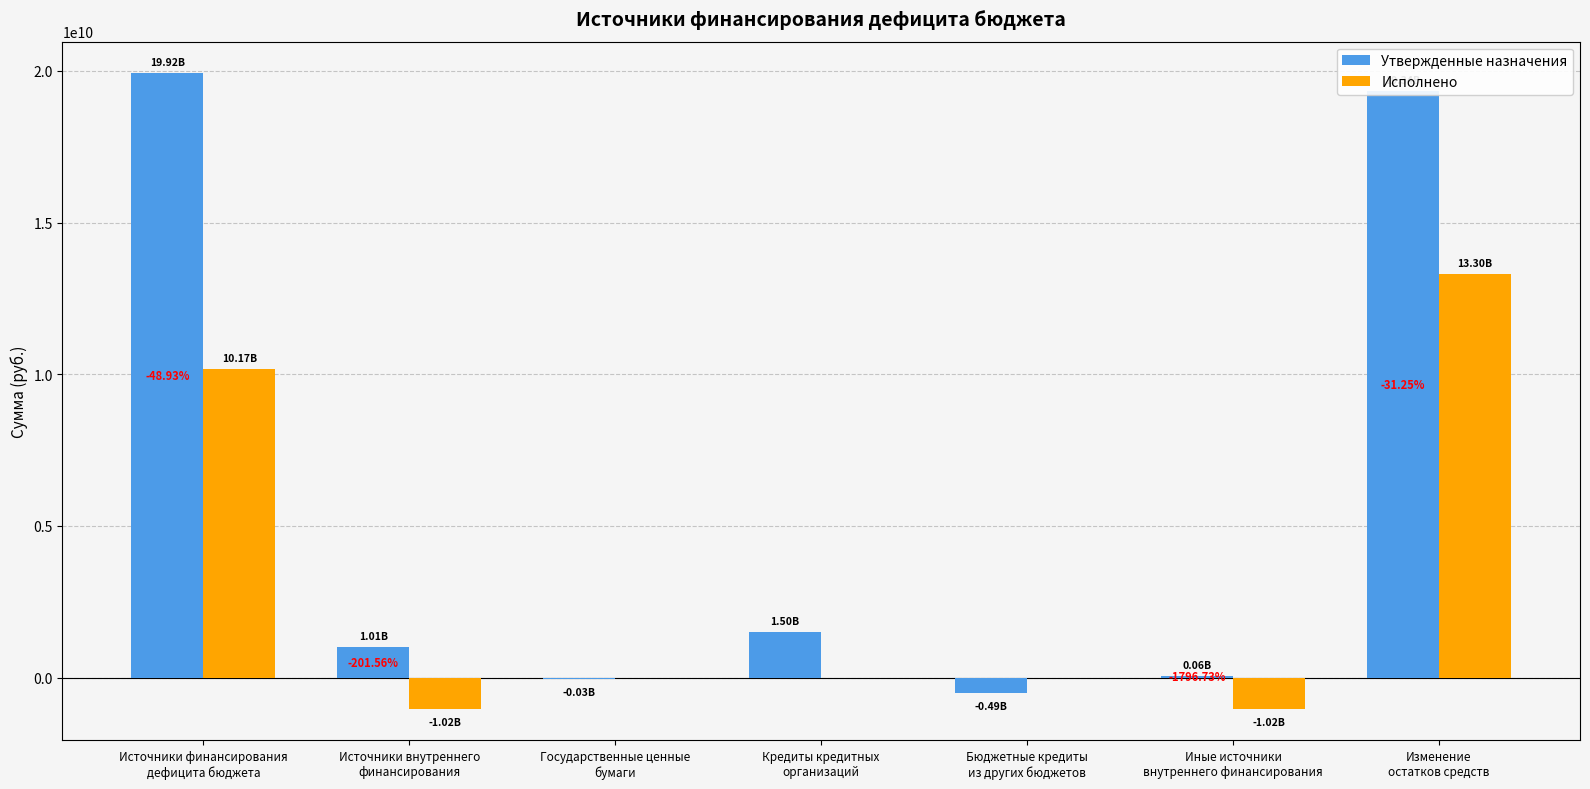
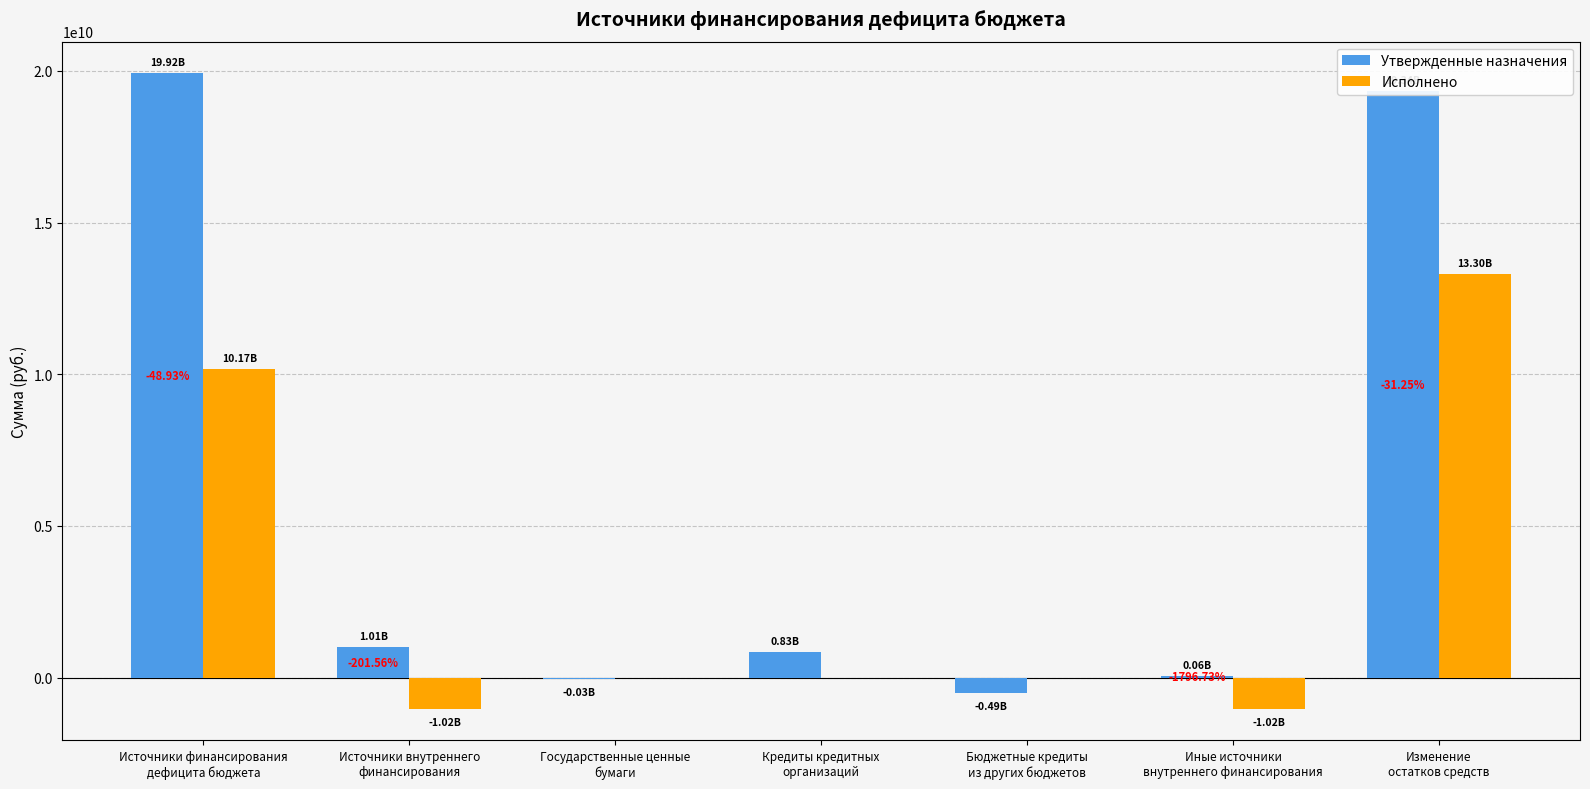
  {
    "Утвержденные назначения": {
      "Источники финансирования дефицита бюджета": "19.92B",
      "Источники внутреннего финансирования": "1.01B",
      "Государственные ценные бумаги": "-0.03B",
-     "Кредиты кредитных организаций": "1.50B",
+     "Кредиты кредитных организаций": "0.83B",
      "Бюджетные кредиты из других бюджетов": "-0.49B",
      "Иные источники внутреннего финансирования": "0.06B"
    },
    "Исполнено": {
      "Источники финансирования дефицита бюджета": "10.17B",
      "Источники внутреннего финансирования": "-1.02B",
      "Иные источники внутреннего финансирования": "-1.02B",
      "Изменение остатков средств": "13.30B"
    }
  }
